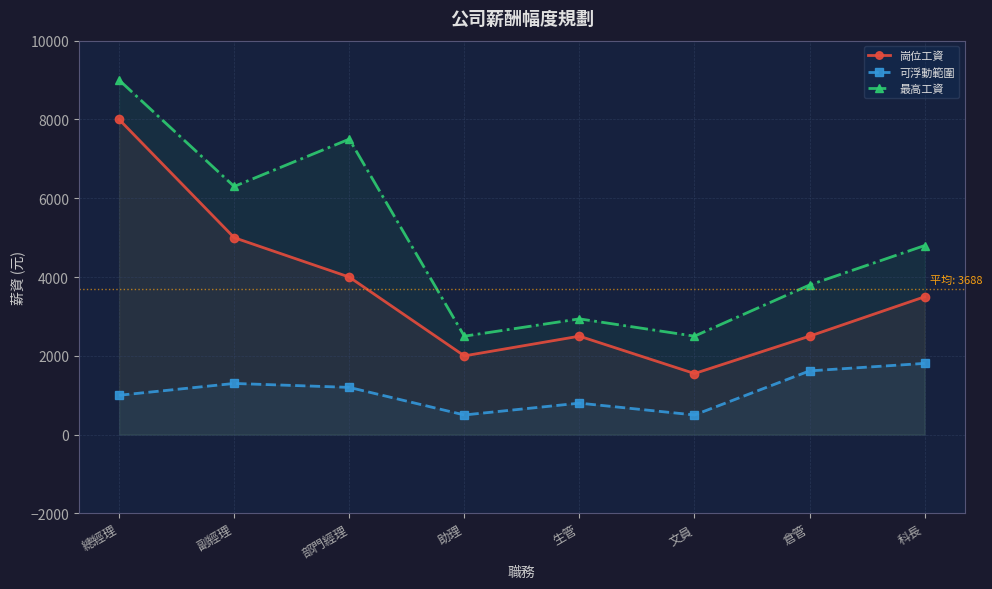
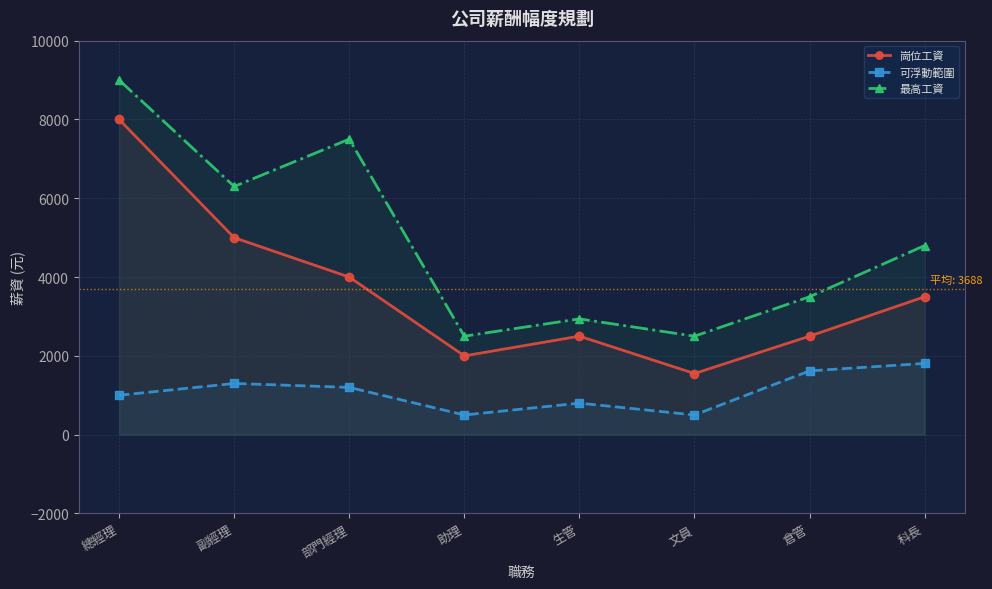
  {
    "崗位工資": {
      "總經理": 8000,
      "副經理": 5000,
      "部門經理": 4000,
      "助理": 2000,
      "生管": 2500,
      "文員": 1600,
      "倉管": 2500
    },
    "可浮動範圍": {
      "總經理": 1000,
      "副經理": 1300,
      "部門經理": 1200,
      "助理": 500,
      "生管": 800,
      "文員": 500,
      "倉管": 1600,
      "科長": 1800
    },
    "最高工資": {
      "總經理": 9000,
      "副經理": 6300,
      "部門經理": 7500,
      "助理": 2500,
      "生管": 2900,
      "文員": 2500,
-     "倉管": 3800,
+     "倉管": 3500,
      "科長": 4800
    }
  }
